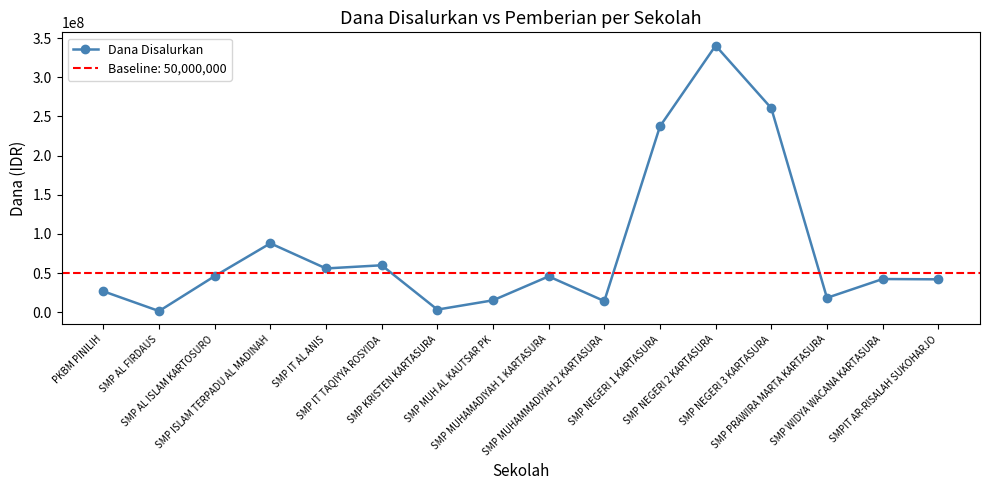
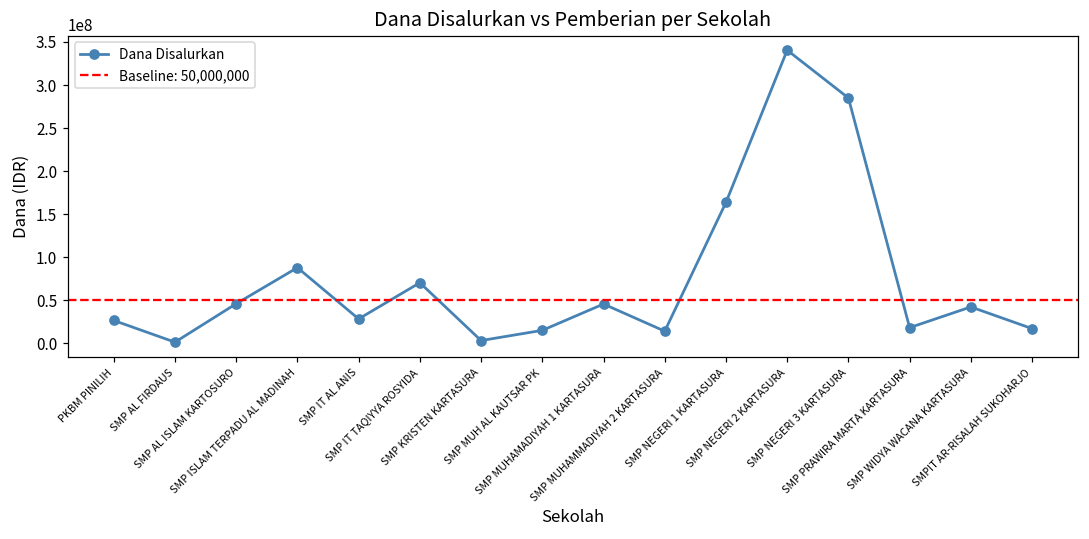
  {
    "PKBM PINILIH": 30000000,
    "SMP AL FIRDAUS": 0,
    "SMP AL ISLAM KARTOSURO": 50000000,
    "SMP ISLAM TERPADU AL MADINAH": 90000000,
-   "SMP IT AL ANIS": 60000000,
-   "SMP IT TAQIYYA ROSYIDA": 60000000,
+   "SMP IT AL ANIS": 30000000,
+   "SMP IT TAQIYYA ROSYIDA": 70000000,
    "SMP KRISTEN KARTASURA": 0,
    "SMP MUH AL KAUTSAR PK": 20000000,
    "SMP MUHAMADIYAH 1 KARTASURA": 50000000,
    "SMP MUHAMMADIYAH 2 KARTASURA": 10000000,
-   "SMP NEGERI 1 KARTASURA": 240000000,
+   "SMP NEGERI 1 KARTASURA": 160000000,
    "SMP NEGERI 2 KARTASURA": 340000000,
-   "SMP NEGERI 3 KARTASURA": 260000000,
+   "SMP NEGERI 3 KARTASURA": 290000000,
    "SMP PRAWIRA MARTA KARTASURA": 20000000,
    "SMP WIDYA WACANA KARTASURA": 40000000,
-   "SMPIT AR-RISALAH SUKOHARJO": 40000000
+   "SMPIT AR-RISALAH SUKOHARJO": 20000000
  }
